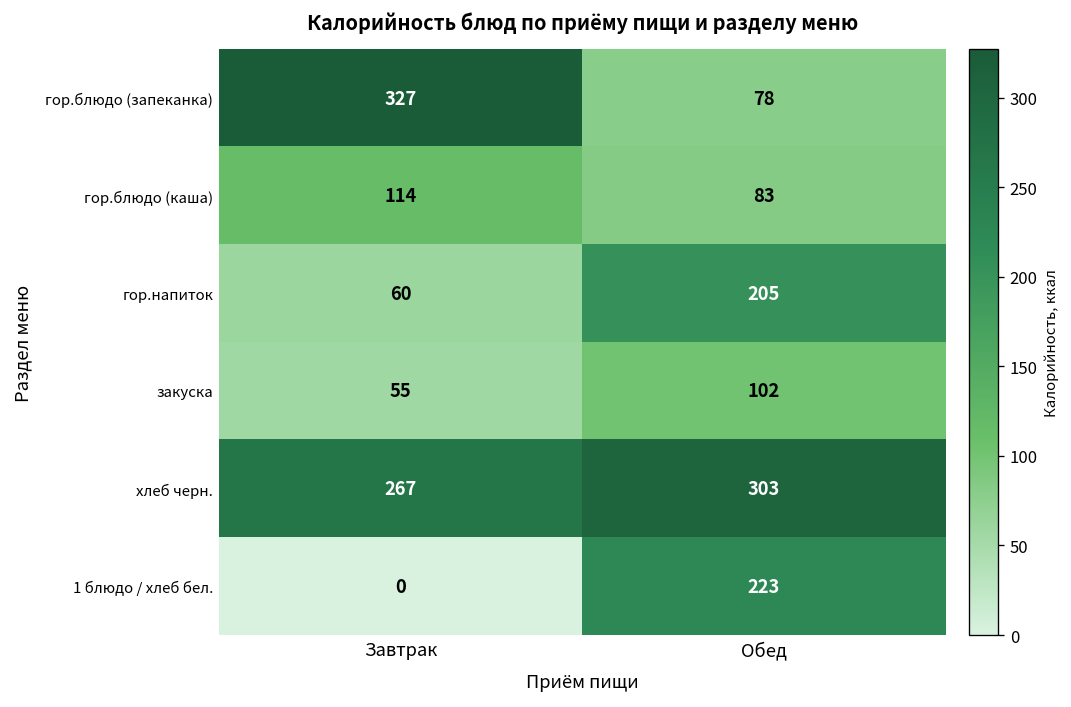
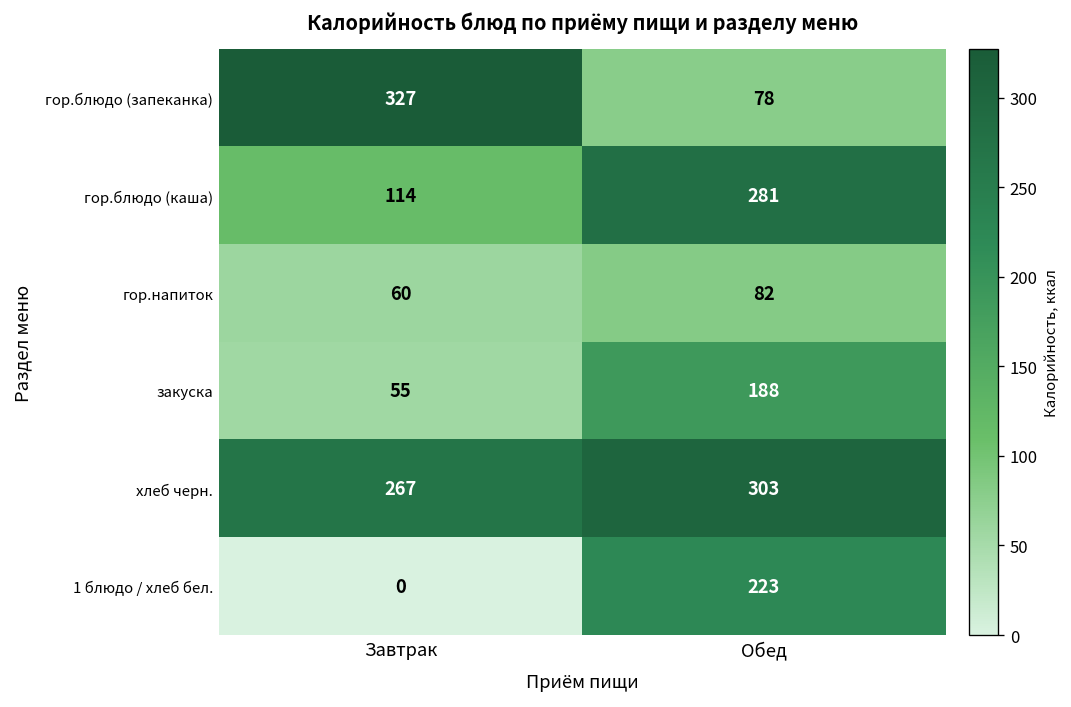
  {
    "гор.блюдо (запеканка)": {
      "Завтрак": 327,
      "Обед": 78
    },
    "гор.блюдо (каша)": {
      "Завтрак": 114,
-     "Обед": 83
+     "Обед": 281
    },
    "гор.напиток": {
      "Завтрак": 60,
-     "Обед": 205
+     "Обед": 82
    },
    "закуска": {
      "Завтрак": 55,
-     "Обед": 102
+     "Обед": 188
    },
    "хлеб черн.": {
      "Завтрак": 267,
      "Обед": 303
    },
    "1 блюдо / хлеб бел.": {
      "Завтрак": 0,
      "Обед": 223
    }
  }
